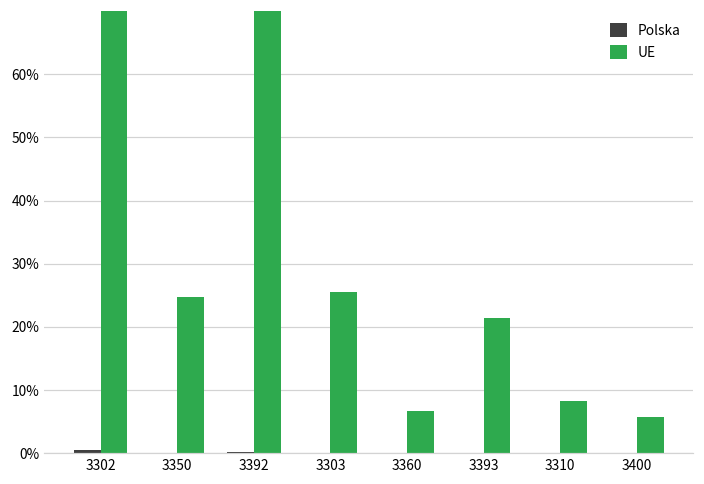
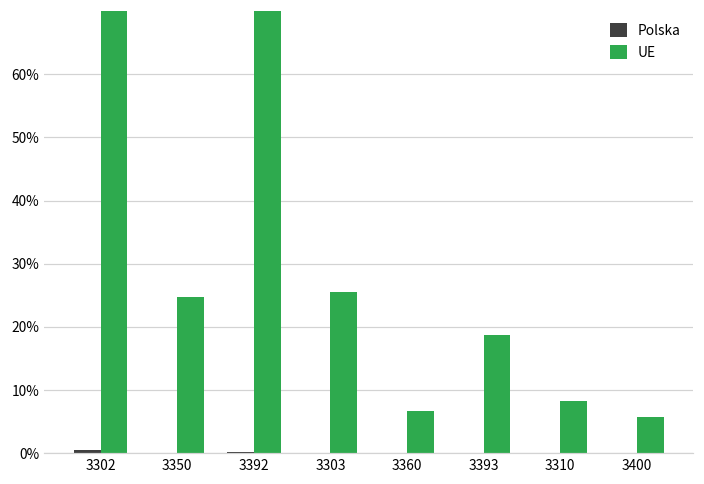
  {
    "Polska": {
      "3302": "1%"
    },
    "UE": {
      "3350": "25%",
      "3303": "26%",
      "3360": "7%",
-     "3393": "21%",
+     "3393": "19%",
      "3310": "8%",
      "3400": "6%"
    }
  }
